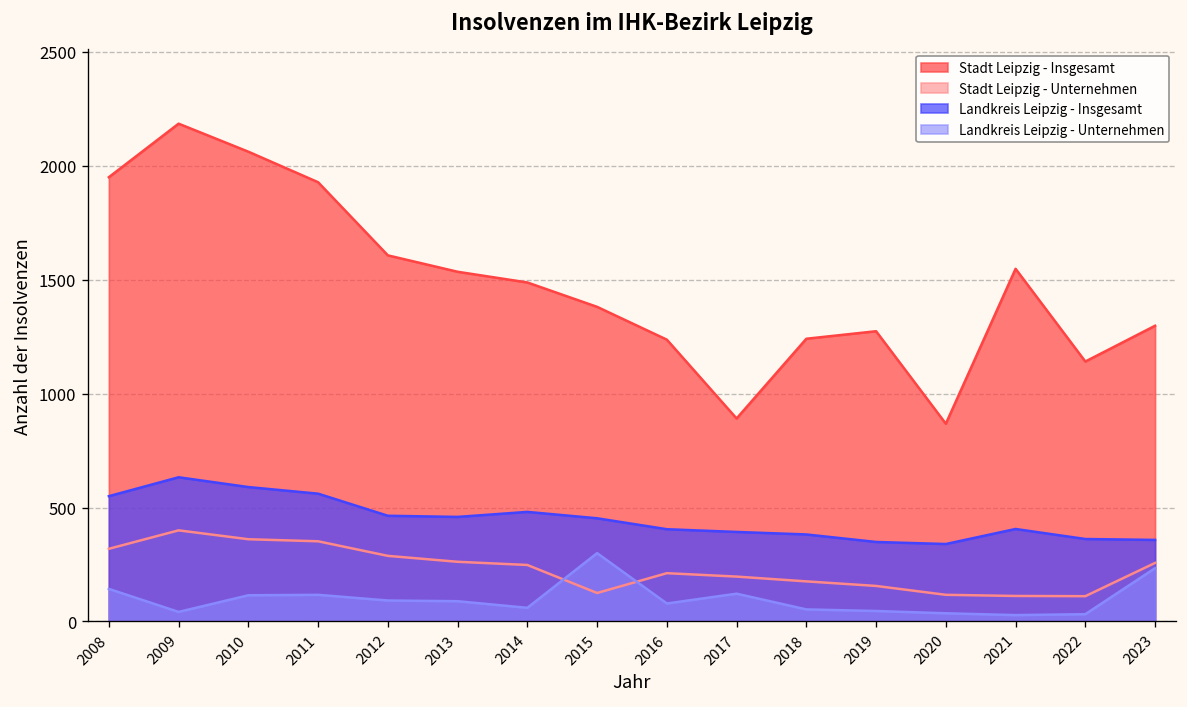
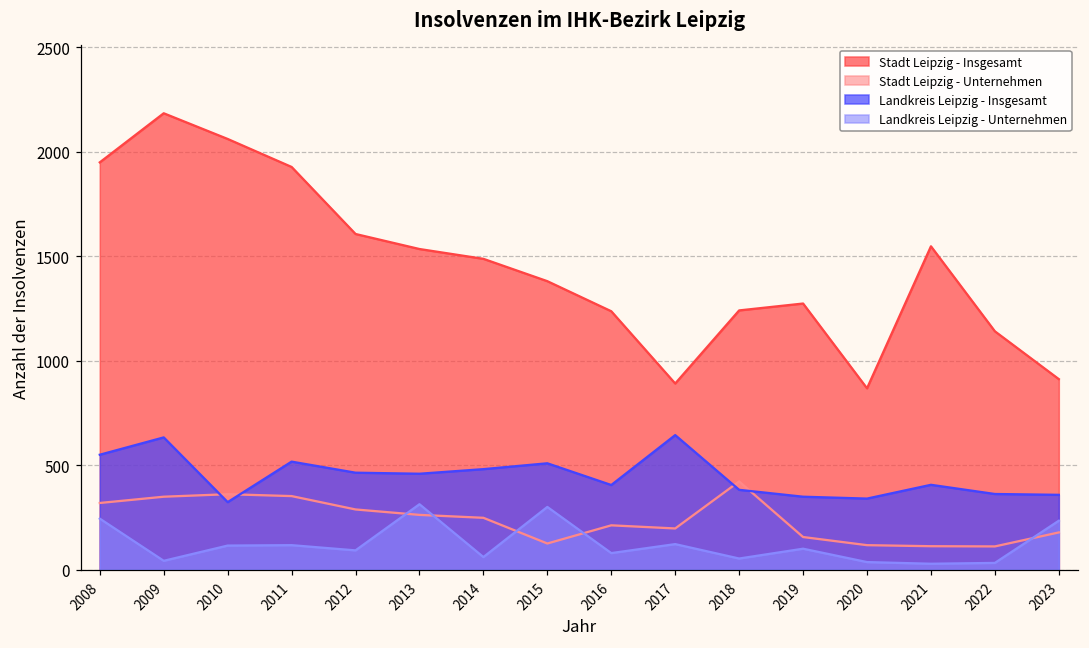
  {
    "Stadt Leipzig - Insgesamt": {
      "2008": 1950,
      "2009": 2190,
      "2010": 2060,
      "2011": 1930,
      "2012": 1610,
      "2013": 1540,
      "2014": 1490,
      "2015": 1380,
      "2016": 1240,
      "2017": 890,
      "2018": 1240,
      "2019": 1270,
      "2020": 870,
      "2021": 1550,
      "2022": 1140,
-     "2023": 1300
+     "2023": 910
    },
    "Stadt Leipzig - Unternehmen": {
      "2008": 320,
-     "2009": 400,
+     "2009": 350,
      "2010": 360,
      "2011": 350,
      "2012": 290,
      "2013": 260,
      "2014": 250,
      "2015": 130,
      "2016": 210,
      "2017": 200,
-     "2018": 180,
+     "2018": 420,
      "2019": 160,
      "2020": 120,
      "2021": 110,
      "2022": 110,
-     "2023": 260
+     "2023": 180
    },
    "Landkreis Leipzig - Insgesamt": {
      "2008": 550,
      "2009": 630,
-     "2010": 590,
-     "2011": 560,
+     "2010": 320,
+     "2011": 520,
      "2012": 460,
      "2013": 460,
      "2014": 480,
-     "2015": 450,
+     "2015": 510,
      "2016": 410,
-     "2017": 390,
+     "2017": 640,
      "2018": 380,
      "2019": 350,
      "2020": 340,
      "2021": 410,
      "2022": 360,
      "2023": 360
    },
    "Landkreis Leipzig - Unternehmen": {
-     "2008": 140,
+     "2008": 240,
      "2009": 40,
      "2010": 120,
      "2011": 120,
      "2012": 90,
-     "2013": 90,
+     "2013": 310,
      "2014": 60,
      "2015": 300,
      "2016": 80,
      "2017": 120,
      "2018": 50,
-     "2019": 50,
+     "2019": 100,
      "2020": 40,
      "2021": 30,
      "2022": 30,
      "2023": 230
    }
  }
